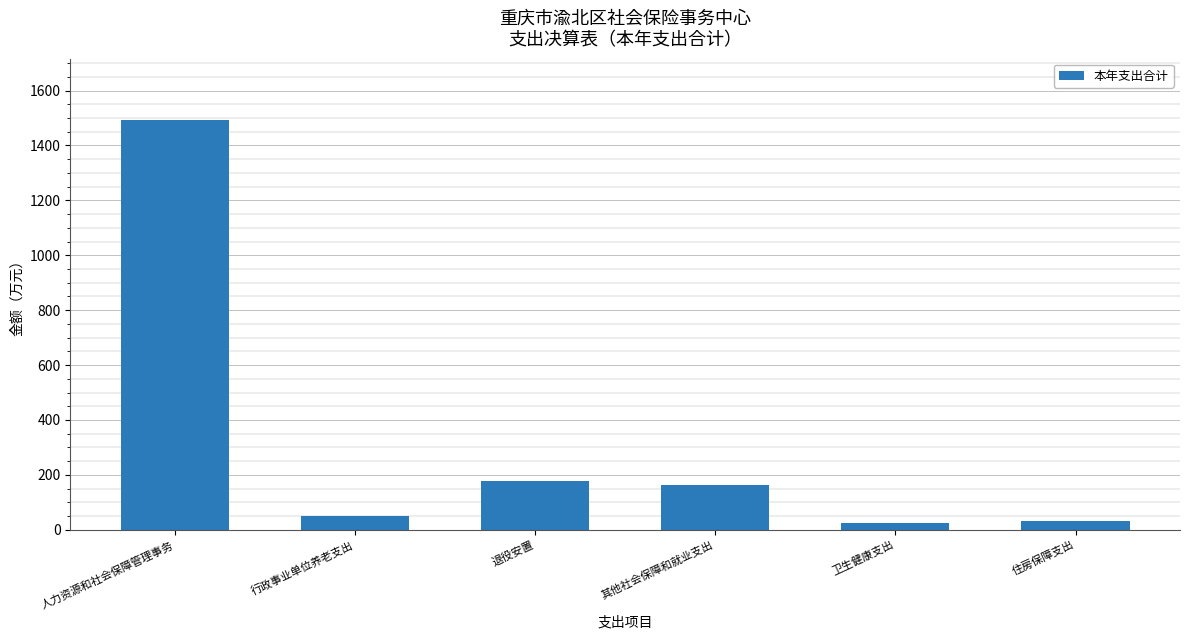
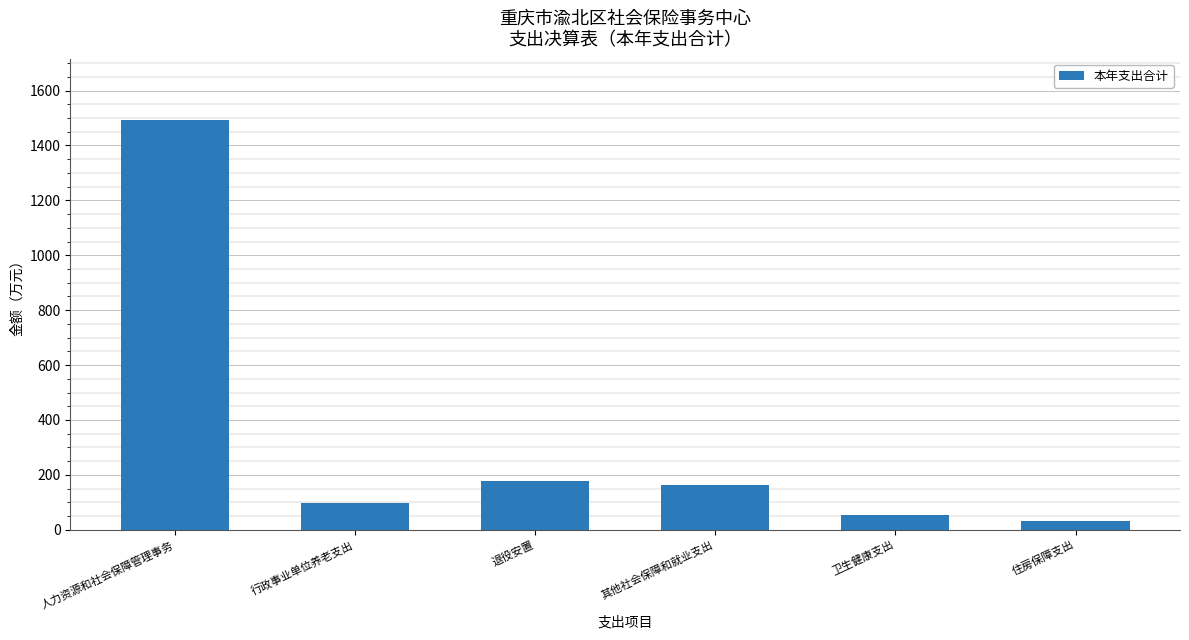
  {
    "人力资源和社会保障管理事务": 1490,
-   "行政事业单位养老支出": 50,
+   "行政事业单位养老支出": 100,
    "退役安置": 180,
    "其他社会保障和就业支出": 160,
-   "卫生健康支出": 20,
+   "卫生健康支出": 50,
    "住房保障支出": 30
  }
